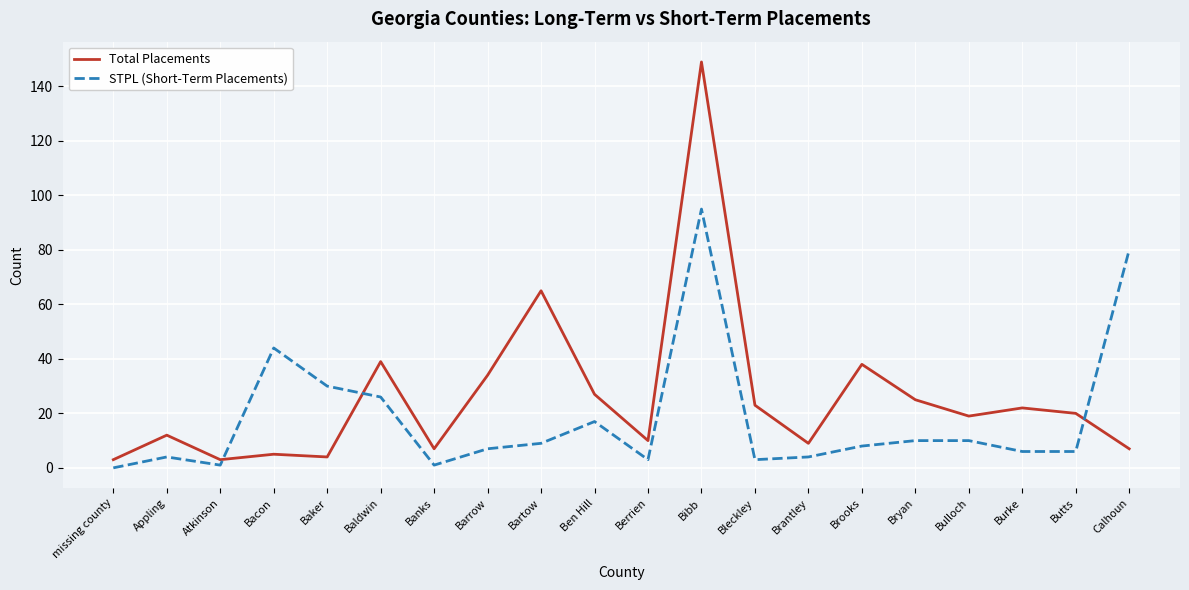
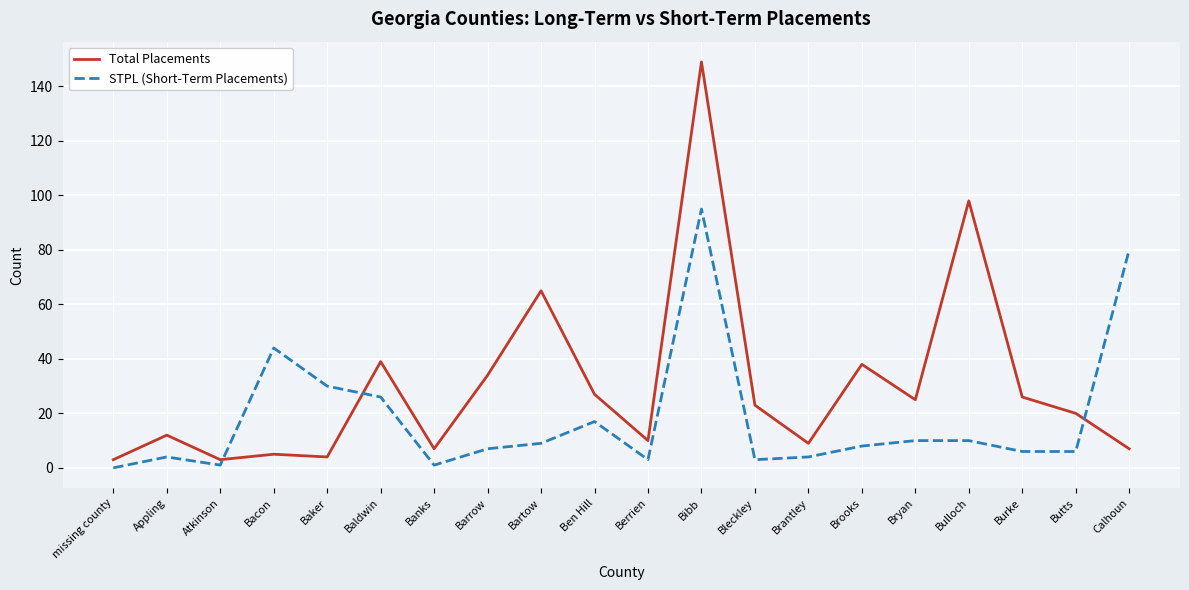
  {
    "Total Placements": {
      "missing county": 3,
      "Appling": 12,
      "Atkinson": 3,
      "Bacon": 5,
      "Baker": 4,
      "Baldwin": 39,
      "Banks": 7,
      "Barrow": 34,
      "Bartow": 65,
      "Ben Hill": 27,
      "Berrien": 10,
      "Bibb": 149,
      "Bleckley": 23,
      "Brantley": 9,
      "Brooks": 38,
      "Bryan": 25,
-     "Bulloch": 19,
-     "Burke": 22,
+     "Bulloch": 98,
+     "Burke": 26,
      "Butts": 20,
      "Calhoun": 7
    },
    "STPL (Short-Term Placements)": {
      "missing county": 0,
      "Appling": 4,
      "Atkinson": 1,
      "Bacon": 44,
      "Baker": 30,
      "Baldwin": 26,
      "Banks": 1,
      "Barrow": 7,
      "Bartow": 9,
      "Ben Hill": 17,
      "Berrien": 3,
      "Bibb": 95,
      "Bleckley": 3,
      "Brantley": 4,
      "Brooks": 8,
      "Bryan": 10,
      "Bulloch": 10,
      "Burke": 6,
      "Butts": 6,
      "Calhoun": 80
    }
  }
